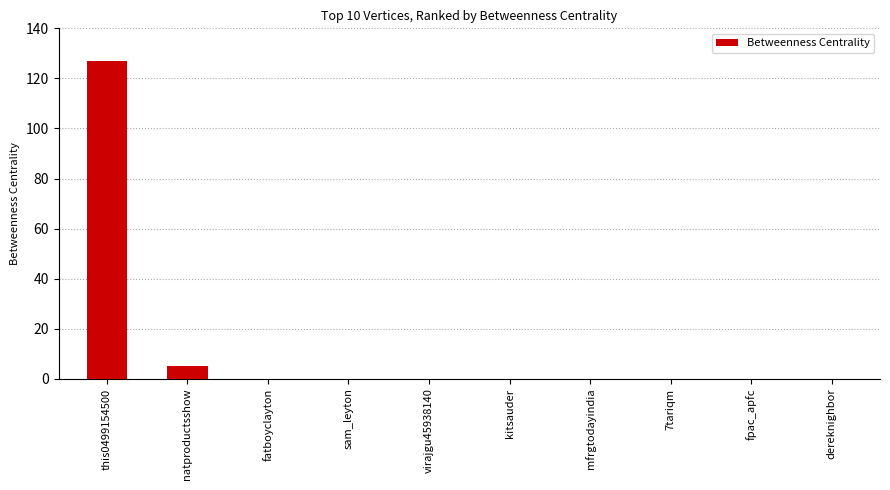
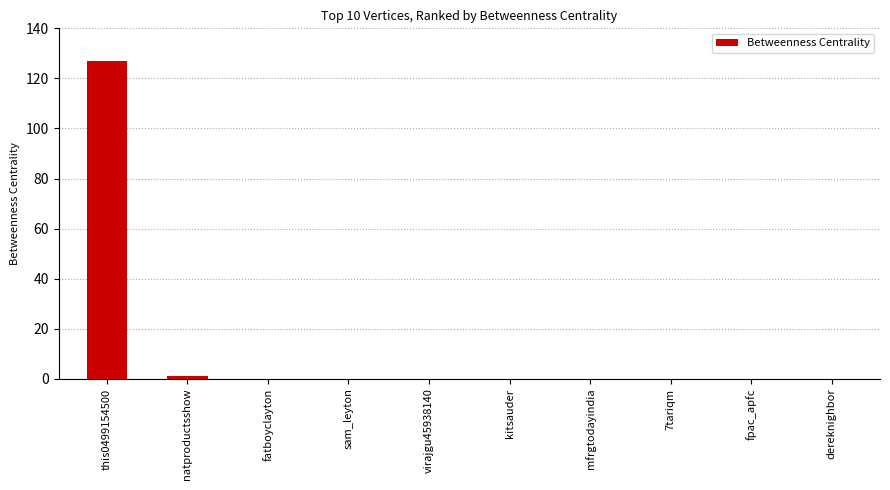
  {
    "this0499154500": 127,
-   "natproductsshow": 5,
+   "natproductsshow": 1,
    "fatboyclayton": 0,
    "sam_leyton": 0,
    "virajgu45938140": 0,
    "kitsauder": 0,
    "mfrgtodayindia": 0,
    "7tariqm": 0,
    "fpac_apfc": 0,
    "dereknighbor": 0
  }
